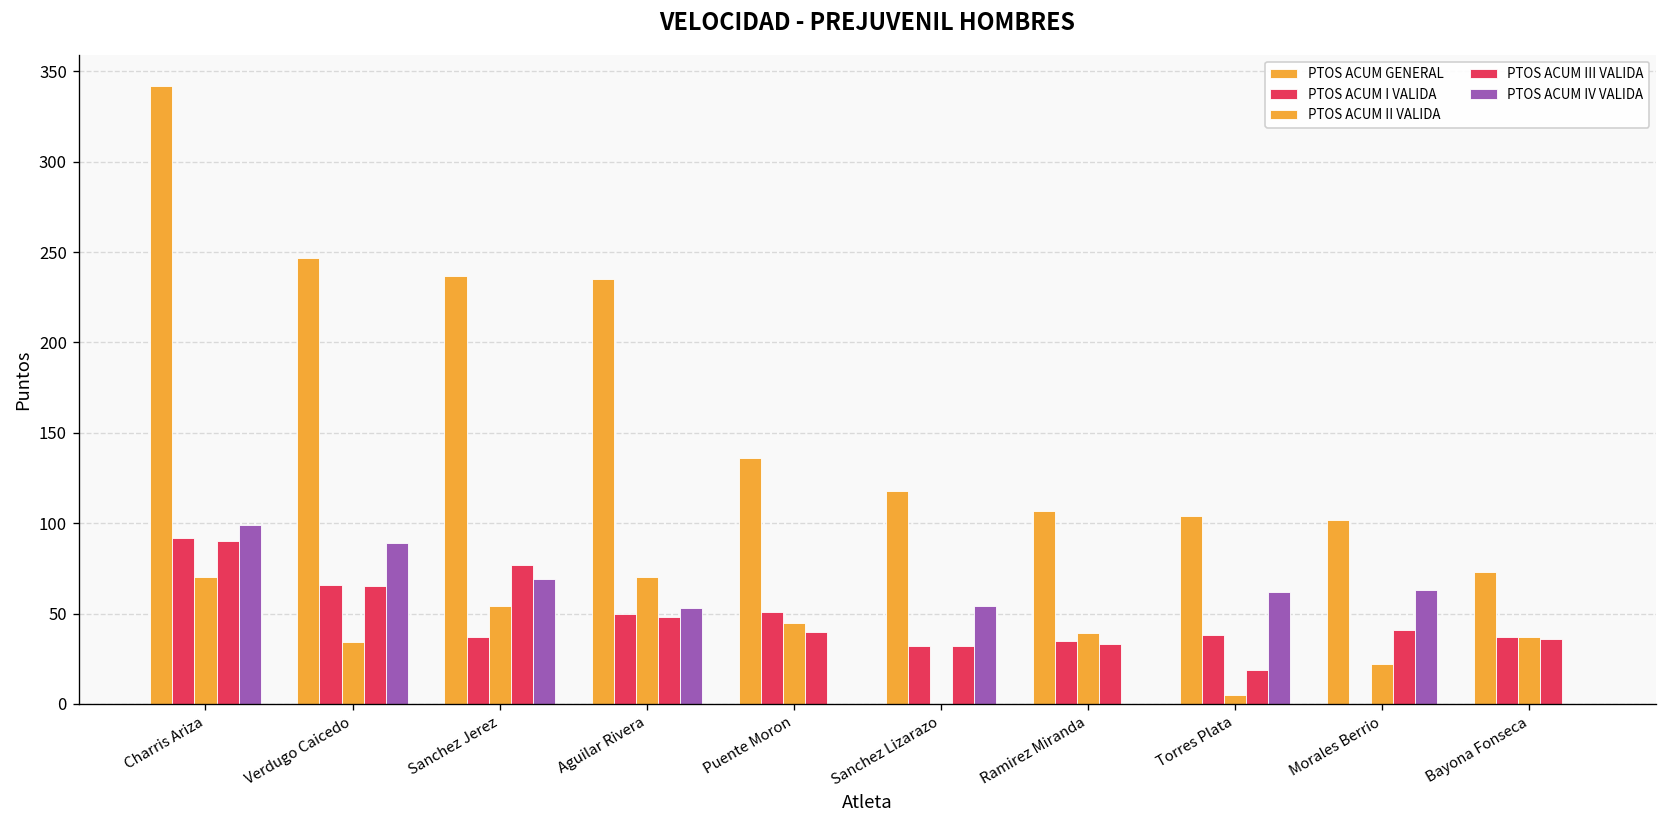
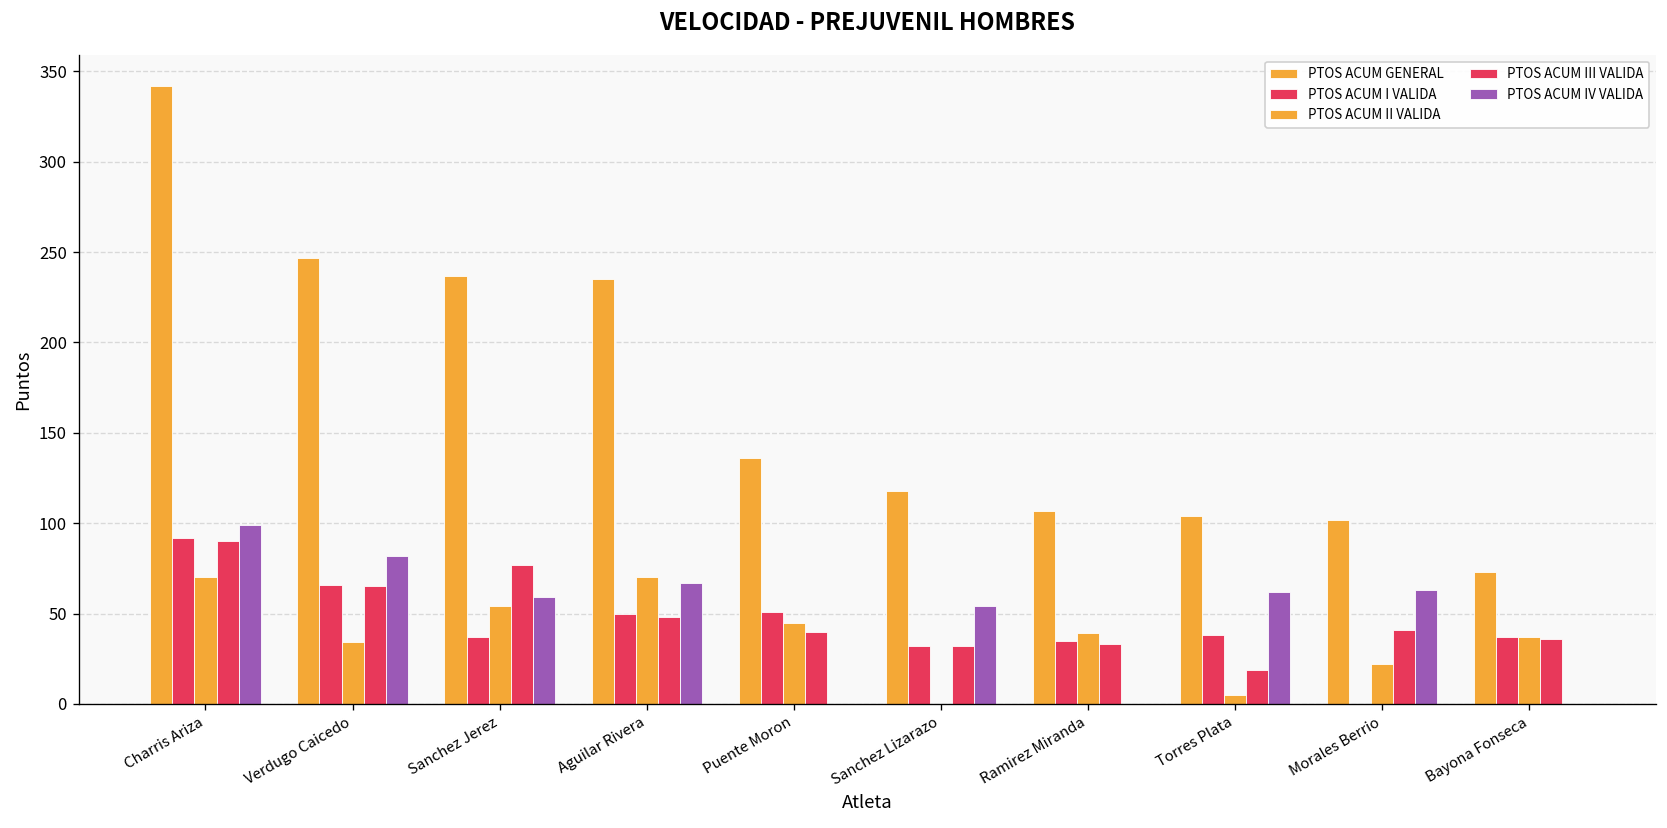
  {
    "PTOS ACUM IV VALIDA": {
      "Charris Ariza": 99,
-     "Verdugo Caicedo": 89,
-     "Sanchez Jerez": 69,
-     "Aguilar Rivera": 53,
+     "Verdugo Caicedo": 82,
+     "Sanchez Jerez": 59,
+     "Aguilar Rivera": 67,
      "Puente Moron": 0,
      "Sanchez Lizarazo": 54,
      "Ramirez Miranda": 0,
      "Torres Plata": 62,
      "Morales Berrio": 63,
      "Bayona Fonseca": 0
    }
  }
